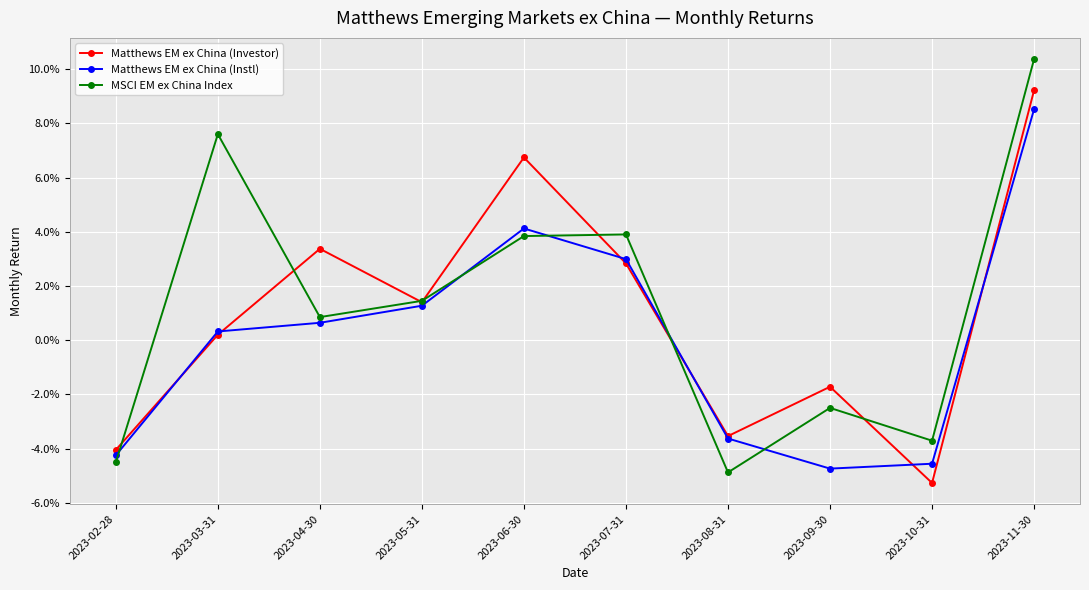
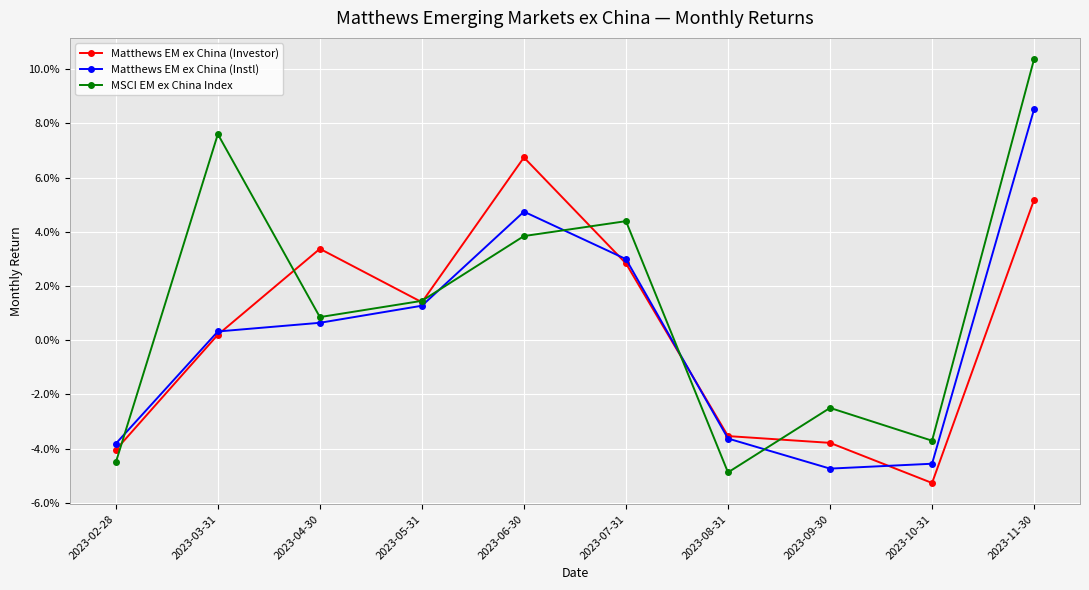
  {
    "Matthews EM ex China (Investor)": {
      "2023-02-28": "-4.1%",
      "2023-03-31": "0.2%",
      "2023-04-30": "3.4%",
      "2023-06-30": "6.7%",
      "2023-07-31": "2.8%",
-     "2023-09-30": "-1.7%",
+     "2023-09-30": "-3.8%",
      "2023-10-31": "-5.3%",
-     "2023-11-30": "9.2%"
+     "2023-11-30": "5.2%"
    },
    "Matthews EM ex China (Instl)": {
-     "2023-02-28": "-4.3%",
+     "2023-02-28": "-3.8%",
      "2023-03-31": "0.3%",
      "2023-04-30": "0.6%",
      "2023-05-31": "1.3%",
-     "2023-06-30": "4.1%",
+     "2023-06-30": "4.7%",
      "2023-07-31": "3.0%",
      "2023-09-30": "-4.7%",
      "2023-10-31": "-4.6%",
      "2023-11-30": "8.5%"
    },
    "MSCI EM ex China Index": {
      "2023-02-28": "-4.5%",
      "2023-03-31": "7.6%",
      "2023-04-30": "0.9%",
      "2023-06-30": "3.8%",
-     "2023-07-31": "3.9%",
+     "2023-07-31": "4.4%",
      "2023-08-31": "-4.9%",
      "2023-09-30": "-2.5%",
      "2023-10-31": "-3.7%",
      "2023-11-30": "10.4%"
    }
  }
